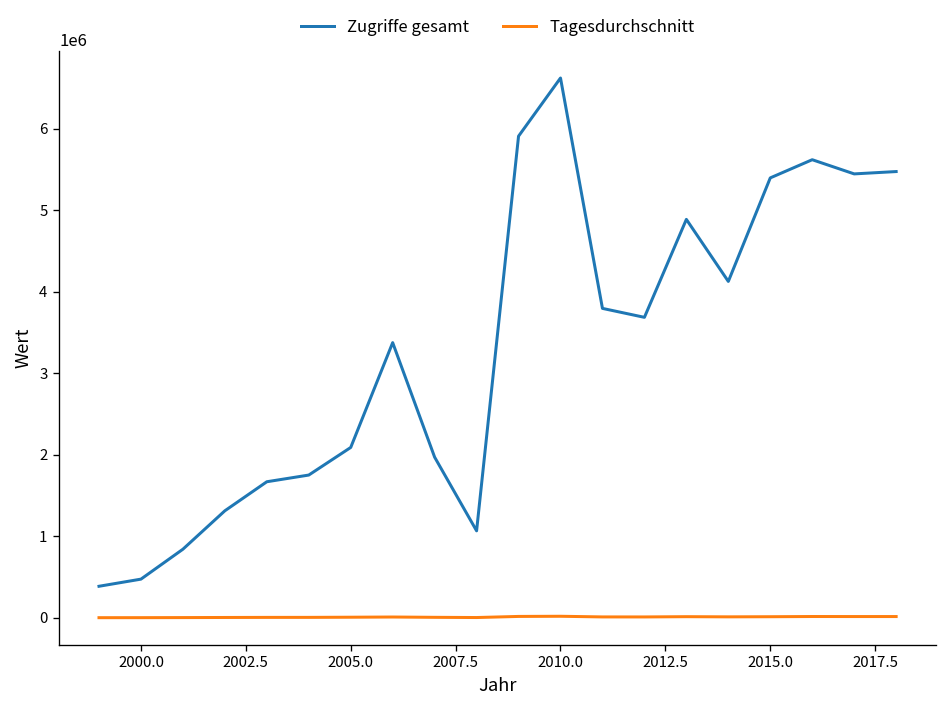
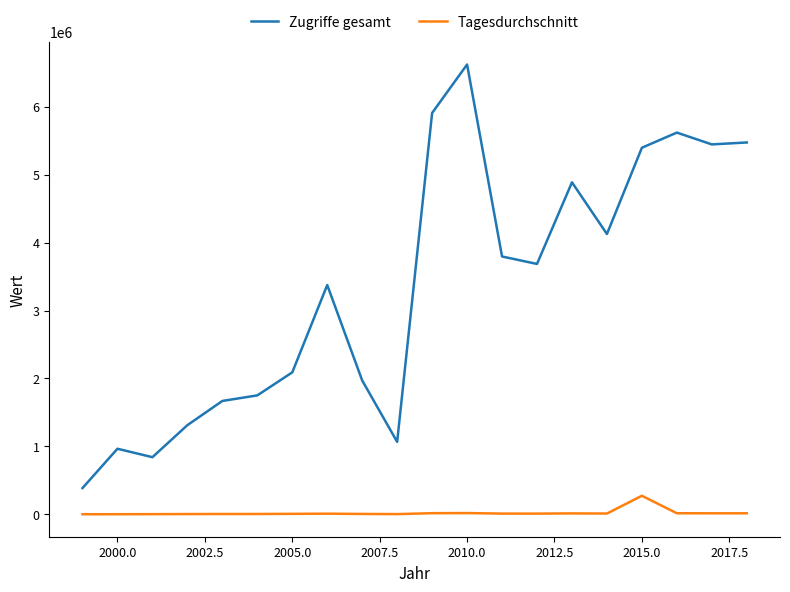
  {
    "Zugriffe gesamt": {
-     "2000.0": 500000,
+     "2000.0": 1000000,
      "2005.0": 2100000,
      "2010.0": 6600000,
      "2015.0": 5400000
    },
    "Tagesdurchschnitt": {
      "2000.0": 0,
      "2005.0": 0,
      "2010.0": 0,
-     "2015.0": 0
+     "2015.0": 300000
    }
  }
